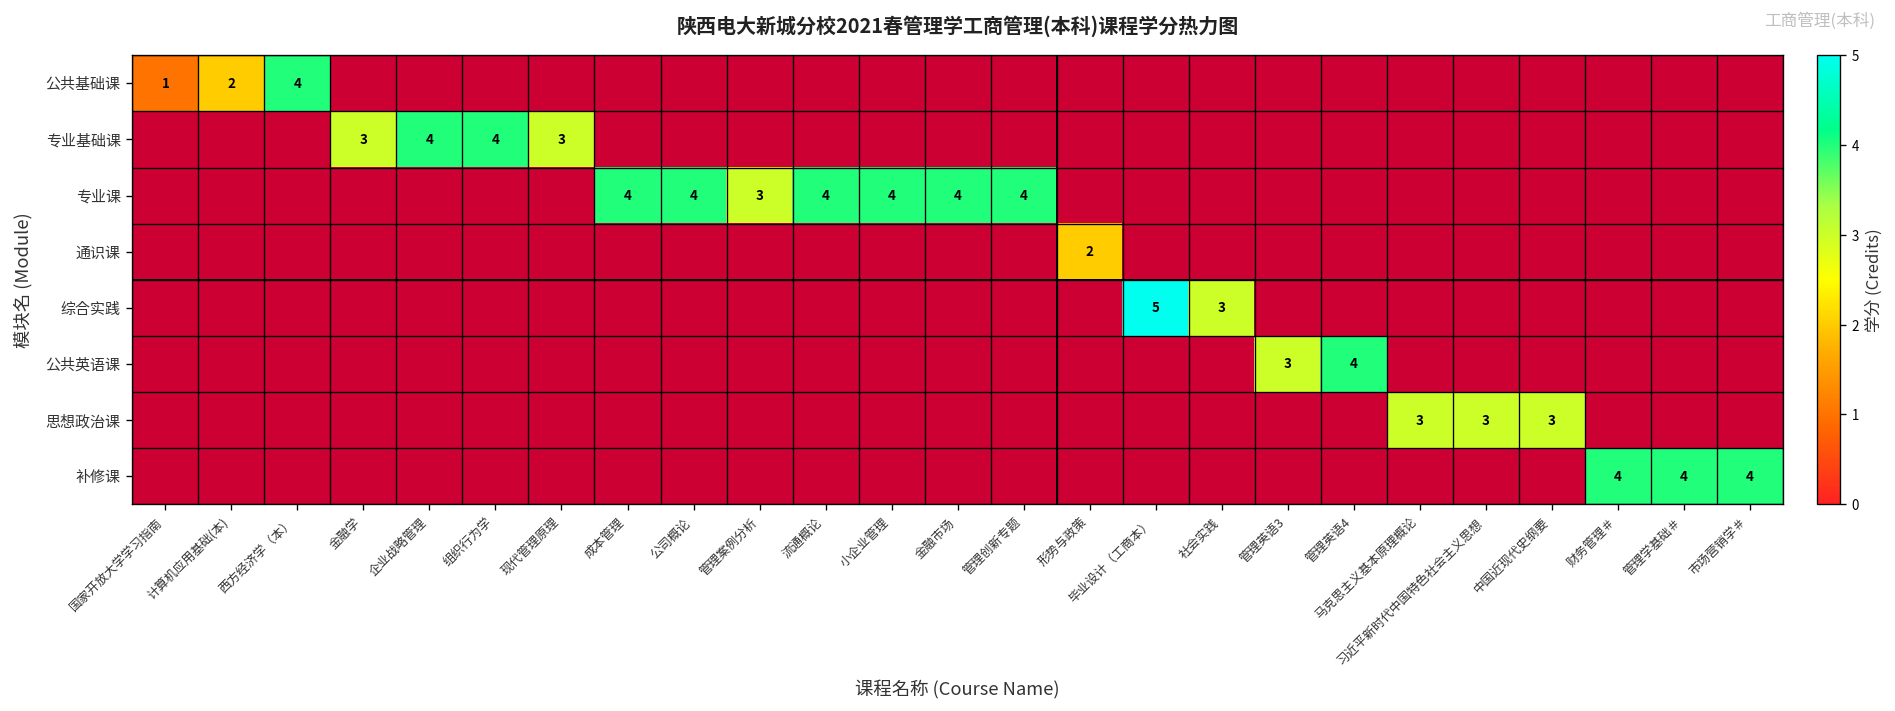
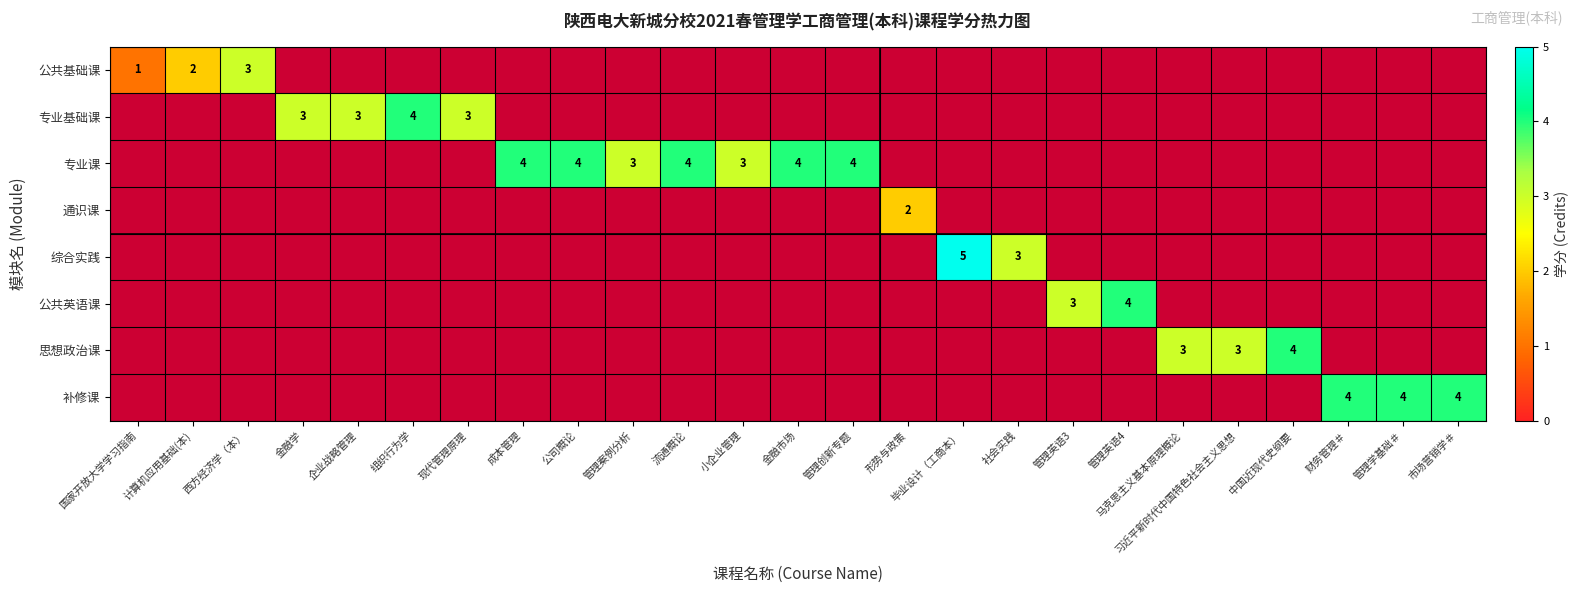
  {
    "公共基础课": {
      "国家开放大学学习指南": 1,
      "计算机应用基础(本)": 2,
-     "西方经济学（本）": 4
+     "西方经济学（本）": 3
    },
    "专业基础课": {
      "金融学": 3,
-     "企业战略管理": 4,
+     "企业战略管理": 3,
      "组织行为学": 4,
      "现代管理原理": 3
    },
    "专业课": {
      "成本管理": 4,
      "公司概论": 4,
      "管理案例分析": 3,
      "流通概论": 4,
-     "小企业管理": 4,
+     "小企业管理": 3,
      "金融市场": 4,
      "管理创新专题": 4
    },
    "通识课": {
      "形势与政策": 2
    },
    "综合实践": {
      "毕业设计（工商本）": 5,
      "社会实践": 3
    },
    "公共英语课": {
      "管理英语3": 3,
      "管理英语4": 4
    },
    "思想政治课": {
      "马克思主义基本原理概论": 3,
      "习近平新时代中国特色社会主义思想": 3,
-     "中国近现代史纲要": 3
+     "中国近现代史纲要": 4
    },
    "补修课": {
      "财务管理＃": 4,
      "管理学基础＃": 4,
      "市场营销学＃": 4
    }
  }
